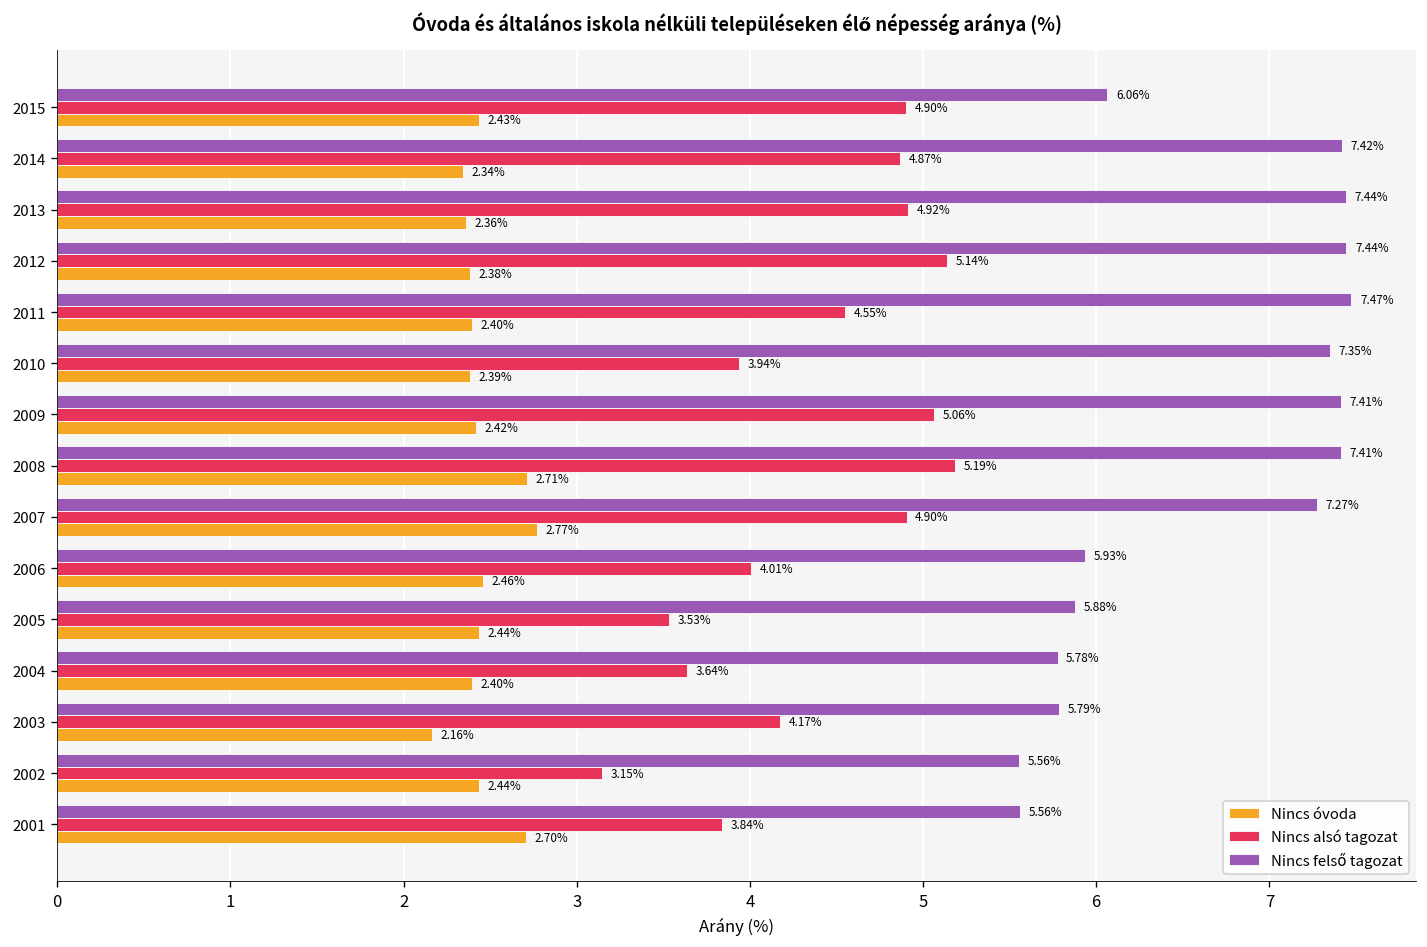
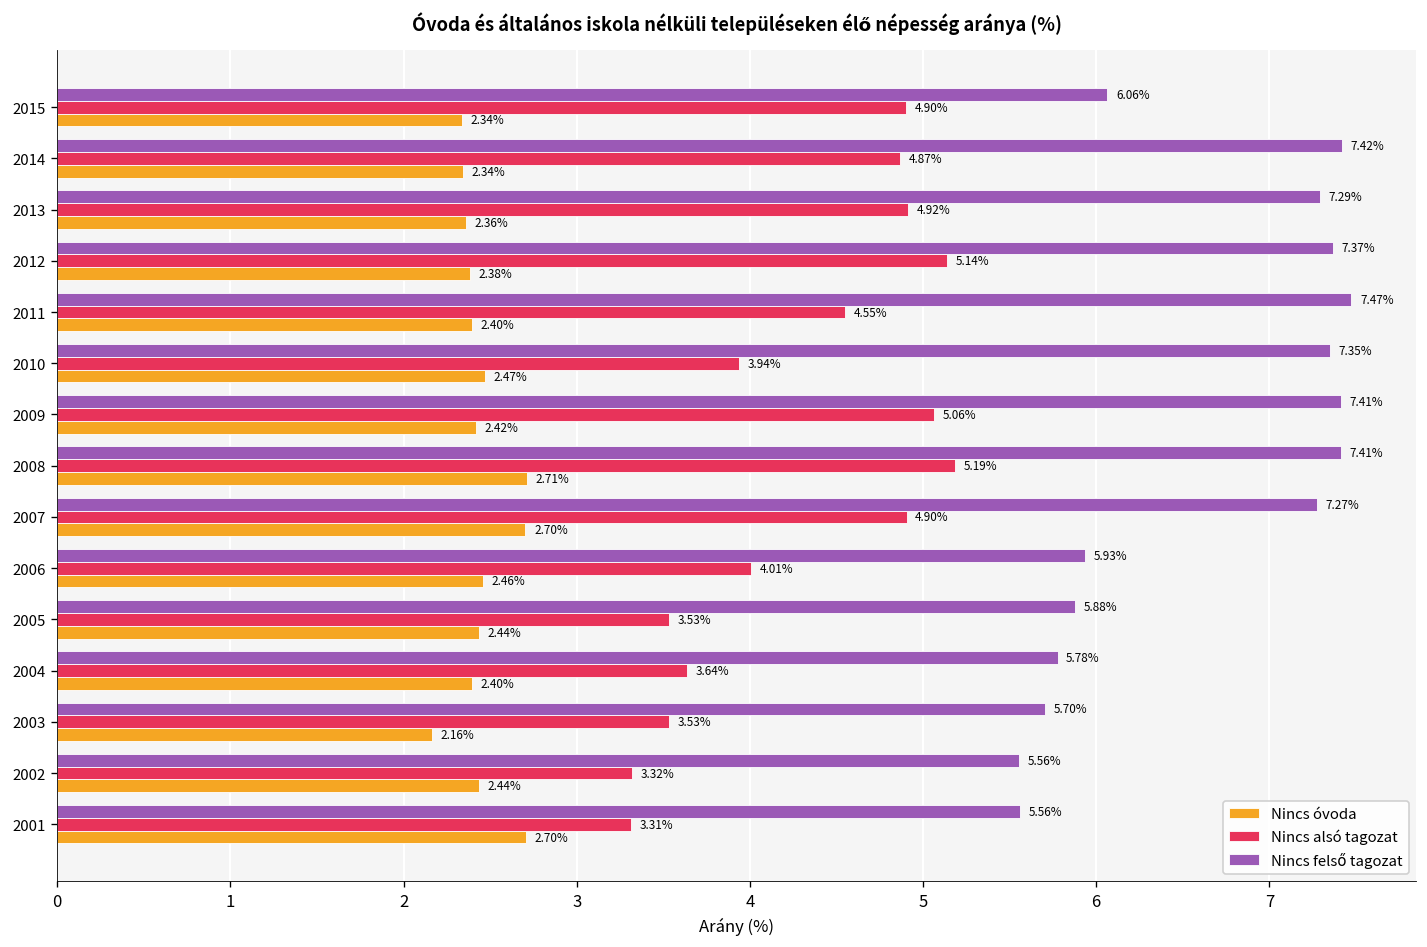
  {
    "Nincs óvoda": {
-     "2015": "2.43%",
+     "2015": "2.34%",
      "2014": "2.34%",
      "2013": "2.36%",
      "2012": "2.38%",
      "2011": "2.40%",
-     "2010": "2.39%",
+     "2010": "2.47%",
      "2009": "2.42%",
      "2008": "2.71%",
-     "2007": "2.77%",
+     "2007": "2.70%",
      "2006": "2.46%",
      "2005": "2.44%",
      "2004": "2.40%",
      "2003": "2.16%",
      "2002": "2.44%",
      "2001": "2.70%"
    },
    "Nincs alsó tagozat": {
      "2015": "4.90%",
      "2014": "4.87%",
      "2013": "4.92%",
      "2012": "5.14%",
      "2011": "4.55%",
      "2010": "3.94%",
      "2009": "5.06%",
      "2008": "5.19%",
      "2007": "4.90%",
      "2006": "4.01%",
      "2005": "3.53%",
      "2004": "3.64%",
-     "2003": "4.17%",
-     "2002": "3.15%",
-     "2001": "3.84%"
+     "2003": "3.53%",
+     "2002": "3.32%",
+     "2001": "3.31%"
    },
    "Nincs felső tagozat": {
      "2015": "6.06%",
      "2014": "7.42%",
-     "2013": "7.44%",
-     "2012": "7.44%",
+     "2013": "7.29%",
+     "2012": "7.37%",
      "2011": "7.47%",
      "2010": "7.35%",
      "2009": "7.41%",
      "2008": "7.41%",
      "2007": "7.27%",
      "2006": "5.93%",
      "2005": "5.88%",
      "2004": "5.78%",
-     "2003": "5.79%",
+     "2003": "5.70%",
      "2002": "5.56%",
      "2001": "5.56%"
    }
  }
